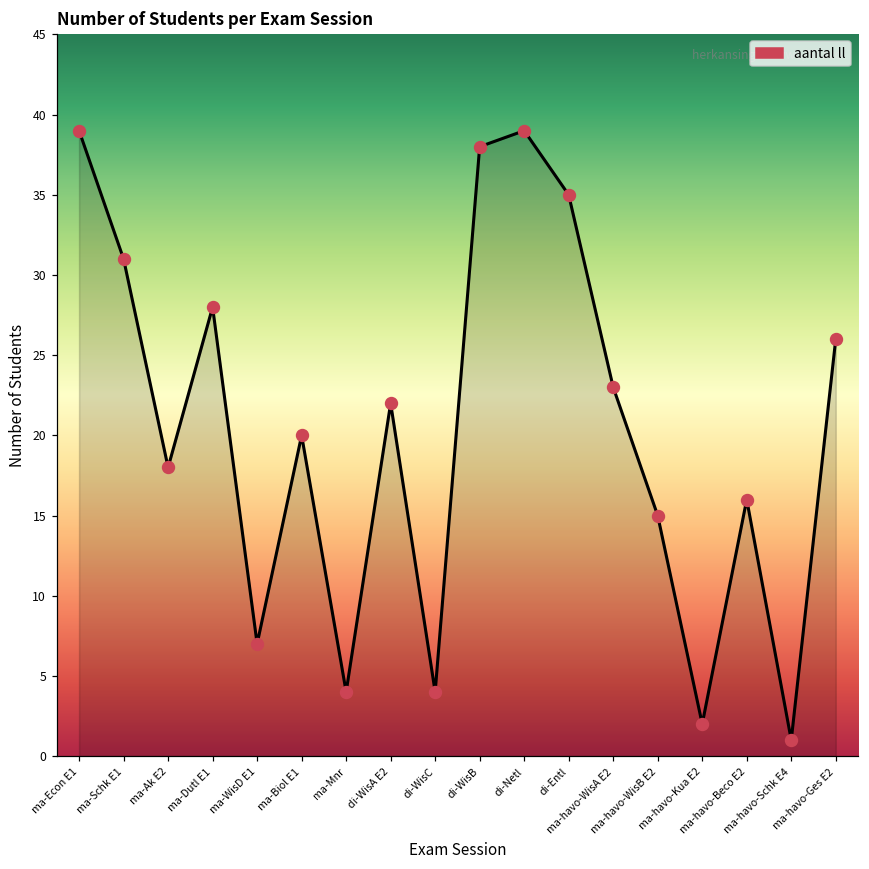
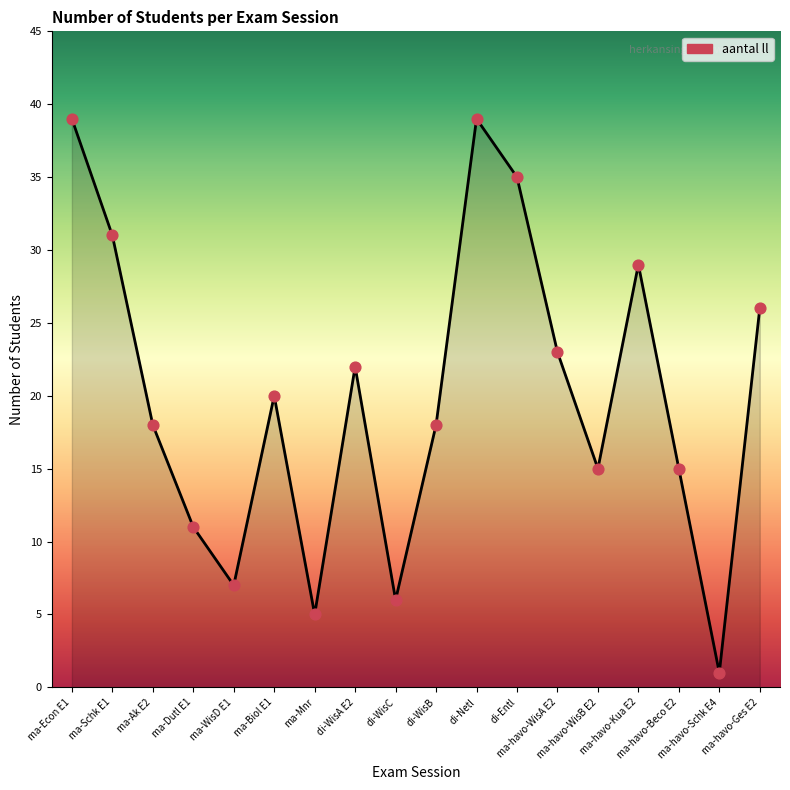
  {
    "ma-Econ E1": 39,
    "ma-Schk E1": 31,
    "ma-Ak E2": 18,
-   "ma-Dutl E1": 28,
+   "ma-Dutl E1": 11,
    "ma-WisD E1": 7,
    "ma-Biol E1": 20,
-   "ma-Mnr": 4,
+   "ma-Mnr": 5,
    "di-WisA E2": 22,
-   "di-WisC": 4,
-   "di-WisB": 38,
+   "di-WisC": 6,
+   "di-WisB": 18,
    "di-Netl": 39,
    "di-Entl": 35,
    "ma-havo-WisA E2": 23,
    "ma-havo-WisB E2": 15,
-   "ma-havo-Kua E2": 2,
-   "ma-havo-Beco E2": 16,
+   "ma-havo-Kua E2": 29,
+   "ma-havo-Beco E2": 15,
    "ma-havo-Schk E4": 1,
    "ma-havo-Ges E2": 26
  }
